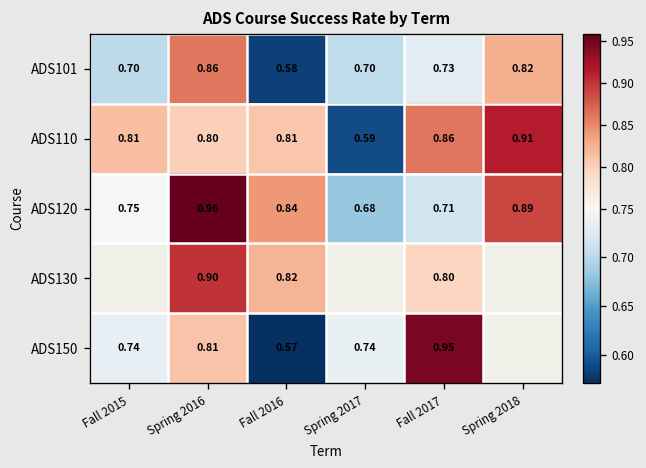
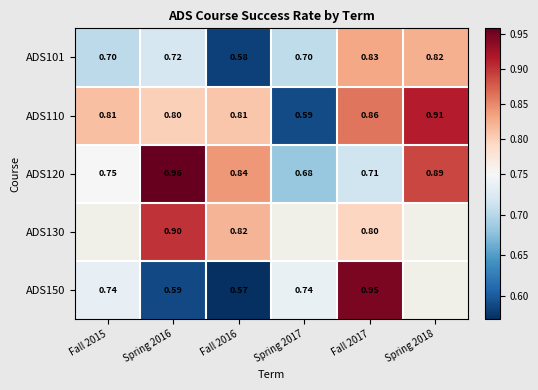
  {
    "ADS101": {
      "Fall 2015": 0.70,
-     "Spring 2016": 0.86,
+     "Spring 2016": 0.72,
      "Fall 2016": 0.58,
      "Spring 2017": 0.70,
-     "Fall 2017": 0.73,
+     "Fall 2017": 0.83,
      "Spring 2018": 0.82
    },
    "ADS110": {
      "Fall 2015": 0.81,
      "Spring 2016": 0.80,
      "Fall 2016": 0.81,
      "Spring 2017": 0.59,
      "Fall 2017": 0.86,
      "Spring 2018": 0.91
    },
    "ADS120": {
      "Fall 2015": 0.75,
      "Spring 2016": 0.96,
      "Fall 2016": 0.84,
      "Spring 2017": 0.68,
      "Fall 2017": 0.71,
      "Spring 2018": 0.89
    },
    "ADS130": {
      "Spring 2016": 0.90,
      "Fall 2016": 0.82,
      "Fall 2017": 0.80
    },
    "ADS150": {
      "Fall 2015": 0.74,
-     "Spring 2016": 0.81,
+     "Spring 2016": 0.59,
      "Fall 2016": 0.57,
      "Spring 2017": 0.74,
      "Fall 2017": 0.95
    }
  }
